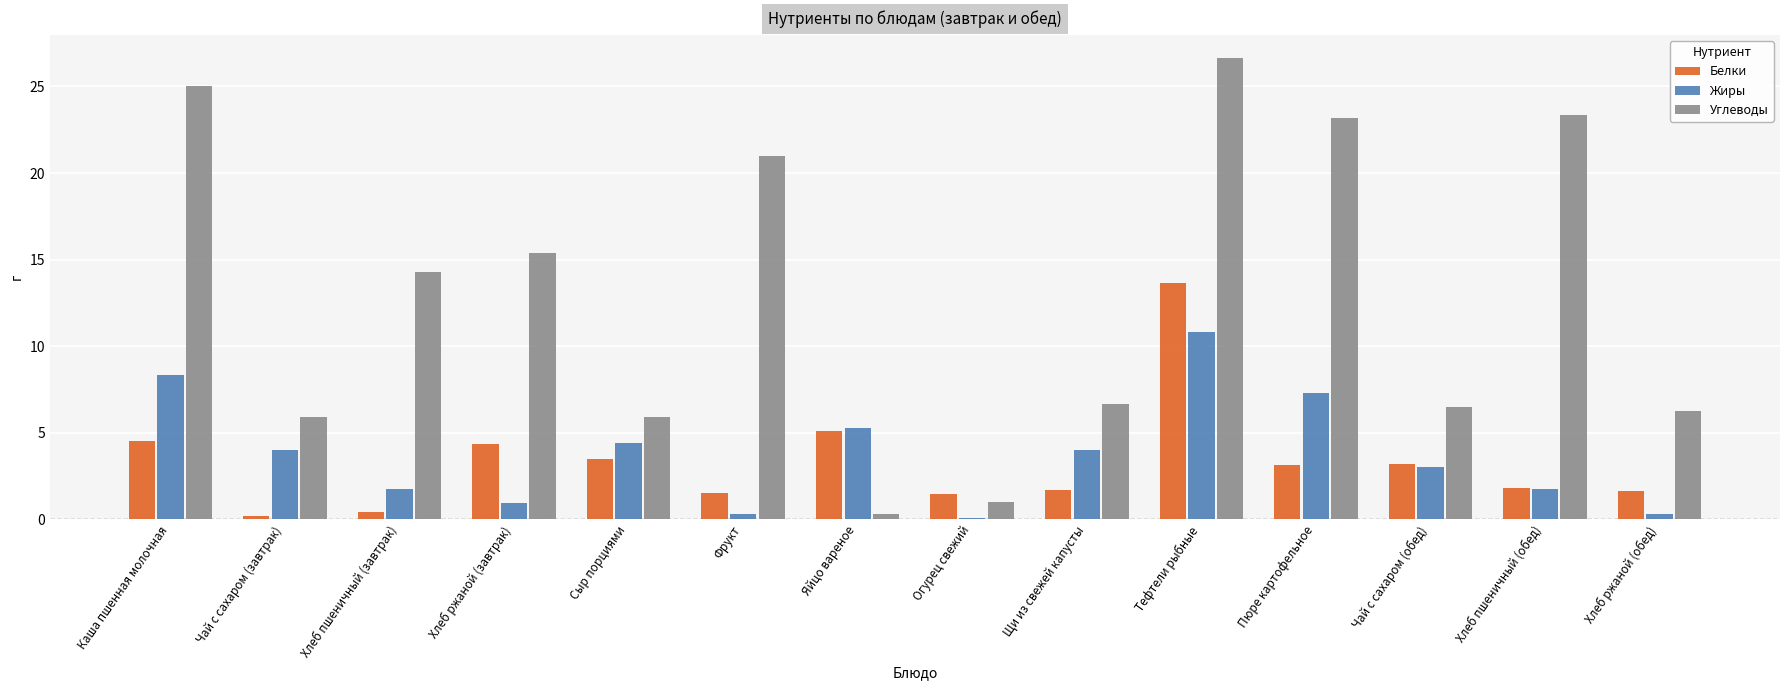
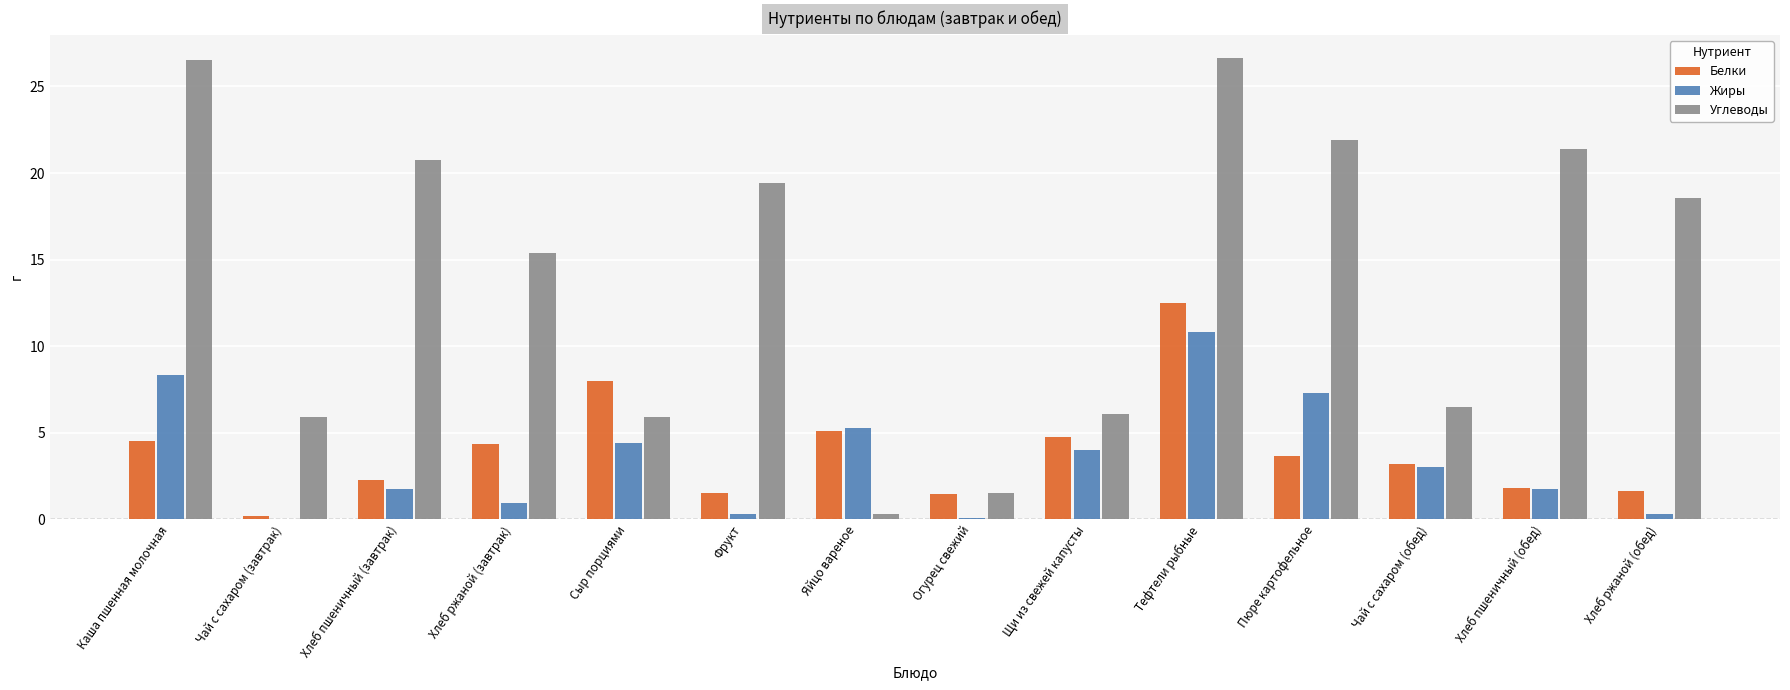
  {
    "Белки": {
      "Каша пшенная молочная": 4.6,
      "Чай с сахаром (завтрак)": 0.2,
-     "Хлеб пшеничный (завтрак)": 0.4,
+     "Хлеб пшеничный (завтрак)": 2.3,
      "Хлеб ржаной (завтрак)": 4.3,
-     "Сыр порциями": 3.5,
+     "Сыр порциями": 8.0,
      "Фрукт": 1.5,
      "Яйцо вареное": 5.1,
      "Огурец свежий": 1.5,
-     "Щи из свежей капусты": 1.7,
-     "Тефтели рыбные": 13.7,
-     "Пюре картофельное": 3.2,
+     "Щи из свежей капусты": 4.8,
+     "Тефтели рыбные": 12.5,
+     "Пюре картофельное": 3.7,
      "Чай с сахаром (обед)": 3.2,
      "Хлеб пшеничный (обед)": 1.8,
      "Хлеб ржаной (обед)": 1.7
    },
    "Жиры": {
      "Каша пшенная молочная": 8.4,
-     "Чай с сахаром (завтрак)": 4,
+     "Чай с сахаром (завтрак)": 0,
      "Хлеб пшеничный (завтрак)": 1.8,
      "Хлеб ржаной (завтрак)": 1,
      "Сыр порциями": 4.4,
      "Фрукт": 0.3,
      "Яйцо вареное": 5.3,
      "Щи из свежей капусты": 4,
      "Тефтели рыбные": 10.8,
      "Пюре картофельное": 7.3,
      "Чай с сахаром (обед)": 3,
      "Хлеб пшеничный (обед)": 1.8,
      "Хлеб ржаной (обед)": 0.3
    },
    "Углеводы": {
-     "Каша пшенная молочная": 25.0,
+     "Каша пшенная молочная": 26.6,
      "Чай с сахаром (завтрак)": 5.9,
-     "Хлеб пшеничный (завтрак)": 14.3,
+     "Хлеб пшеничный (завтрак)": 20.7,
      "Хлеб ржаной (завтрак)": 15.4,
      "Сыр порциями": 5.9,
-     "Фрукт": 21.0,
+     "Фрукт": 19.4,
      "Яйцо вареное": 0.3,
-     "Огурец свежий": 1.0,
-     "Щи из свежей капусты": 6.7,
+     "Огурец свежий": 1.5,
+     "Щи из свежей капусты": 6.1,
      "Тефтели рыбные": 26.7,
-     "Пюре картофельное": 23.2,
+     "Пюре картофельное": 21.9,
      "Чай с сахаром (обед)": 6.5,
-     "Хлеб пшеничный (обед)": 23.3,
-     "Хлеб ржаной (обед)": 6.3
+     "Хлеб пшеничный (обед)": 21.4,
+     "Хлеб ржаной (обед)": 18.5
    }
  }
